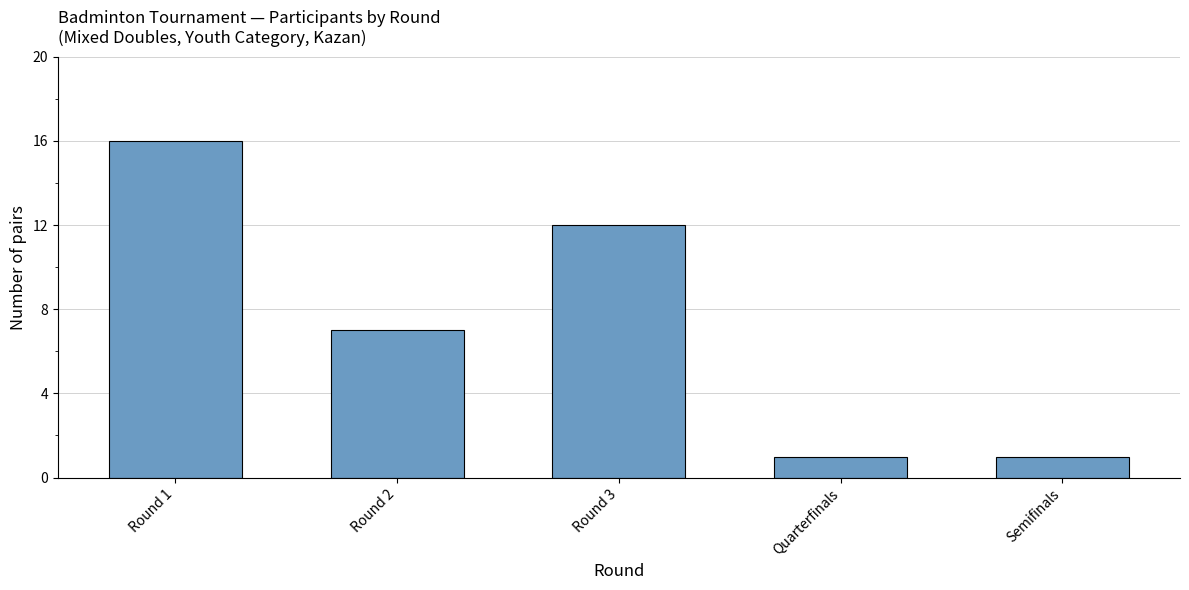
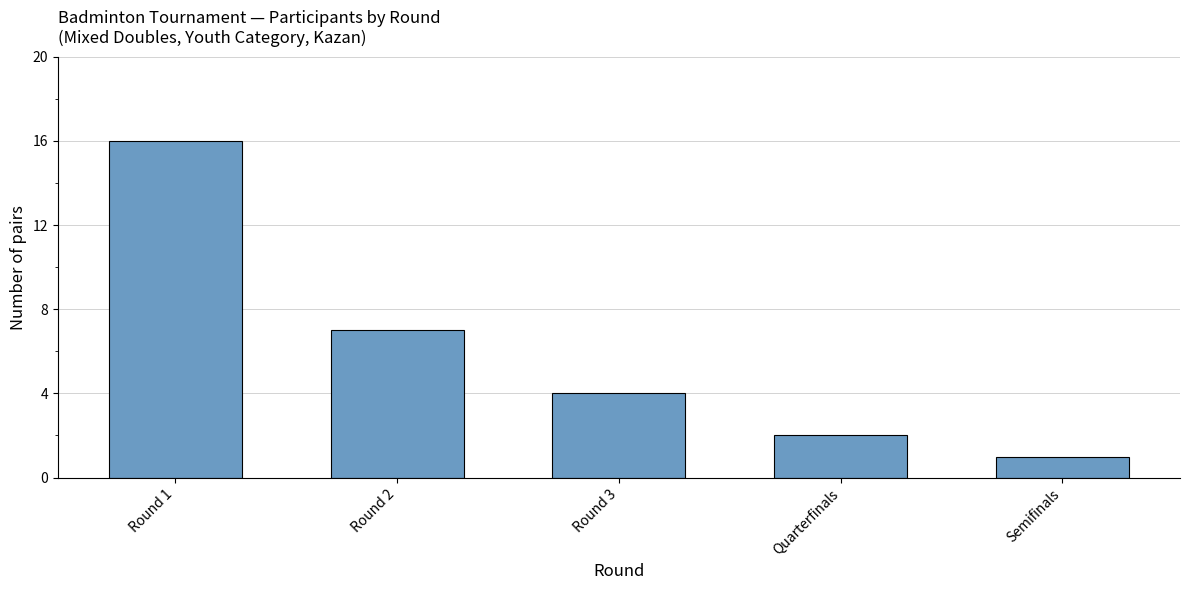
  {
    "Round 1": 16,
    "Round 2": 7,
-   "Round 3": 12,
-   "Quarterfinals": 1,
+   "Round 3": 4,
+   "Quarterfinals": 2,
    "Semifinals": 1
  }
